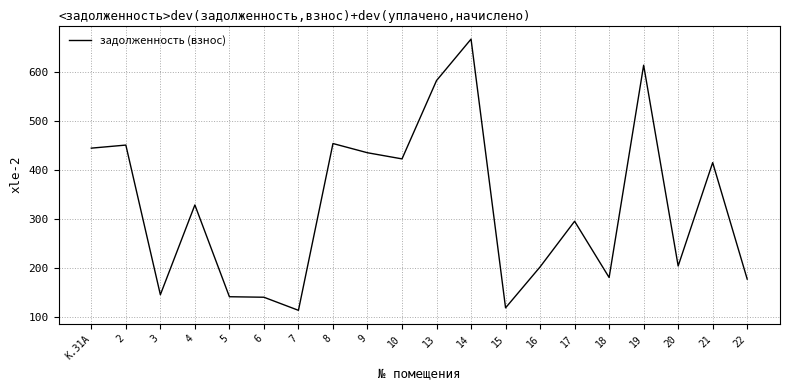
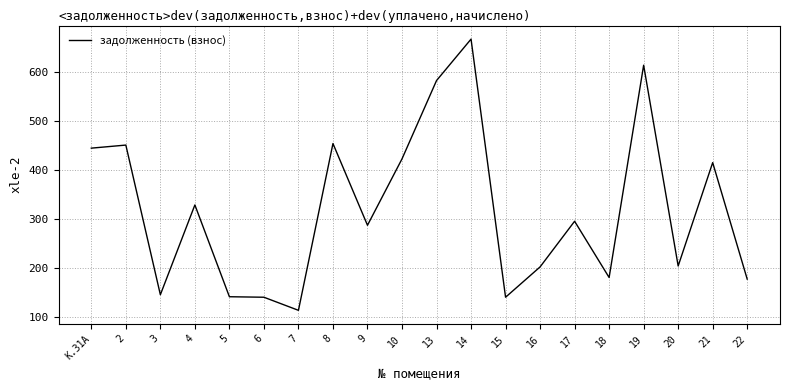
  {
    "К.31А": 440,
    "2": 450,
    "3": 150,
    "4": 330,
    "5": 140,
    "6": 140,
    "7": 110,
    "8": 450,
-   "9": 440,
+   "9": 290,
    "10": 420,
    "13": 580,
    "14": 670,
-   "15": 120,
+   "15": 140,
    "16": 200,
    "17": 300,
    "18": 180,
    "19": 610,
    "20": 200,
    "21": 420,
    "22": 180
  }
